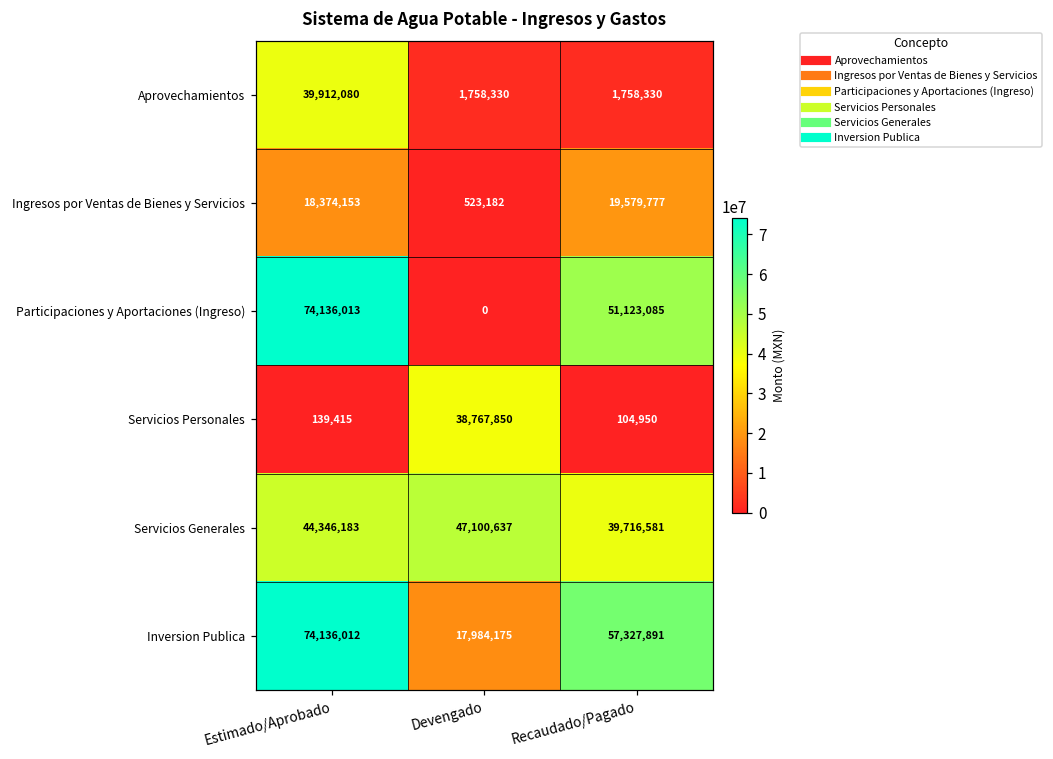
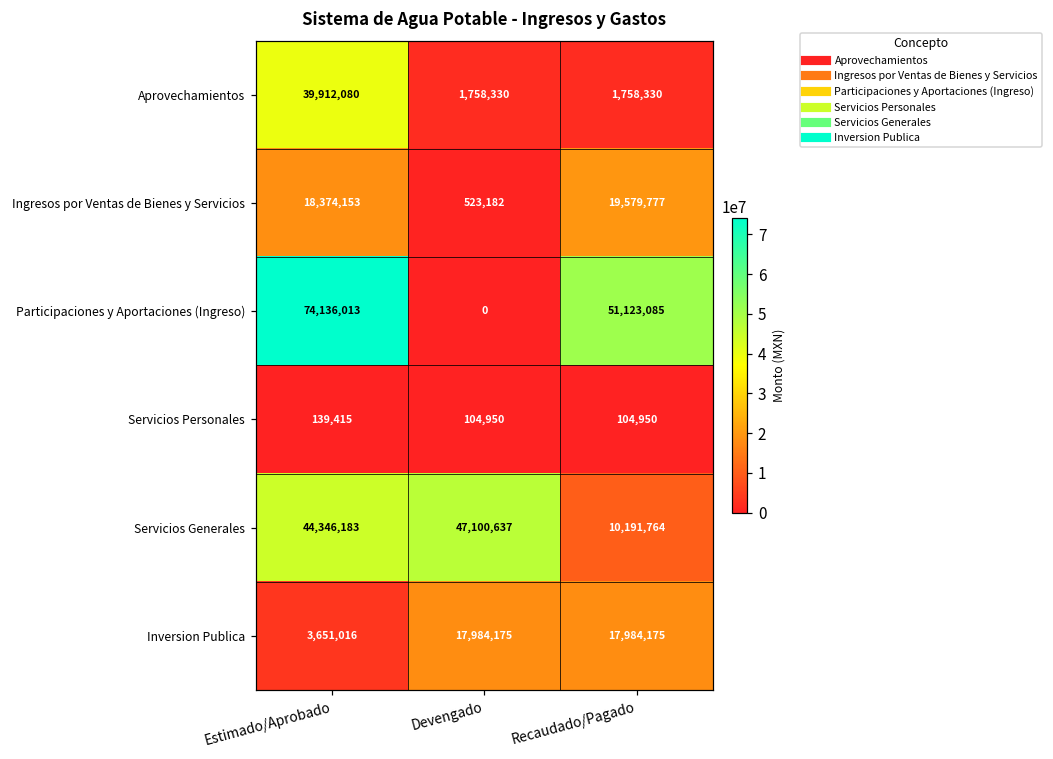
  {
    "Aprovechamientos": {
      "Estimado/Aprobado": "39,912,080",
      "Devengado": "1,758,330",
      "Recaudado/Pagado": "1,758,330"
    },
    "Ingresos por Ventas de Bienes y Servicios": {
      "Estimado/Aprobado": "18,374,153",
      "Devengado": "523,182",
      "Recaudado/Pagado": "19,579,777"
    },
    "Participaciones y Aportaciones (Ingreso)": {
      "Estimado/Aprobado": "74,136,013",
      "Devengado": "0",
      "Recaudado/Pagado": "51,123,085"
    },
    "Servicios Personales": {
      "Estimado/Aprobado": "139,415",
-     "Devengado": "38,767,850",
+     "Devengado": "104,950",
      "Recaudado/Pagado": "104,950"
    },
    "Servicios Generales": {
      "Estimado/Aprobado": "44,346,183",
      "Devengado": "47,100,637",
-     "Recaudado/Pagado": "39,716,581"
+     "Recaudado/Pagado": "10,191,764"
    },
    "Inversion Publica": {
-     "Estimado/Aprobado": "74,136,012",
+     "Estimado/Aprobado": "3,651,016",
      "Devengado": "17,984,175",
-     "Recaudado/Pagado": "57,327,891"
+     "Recaudado/Pagado": "17,984,175"
    }
  }
